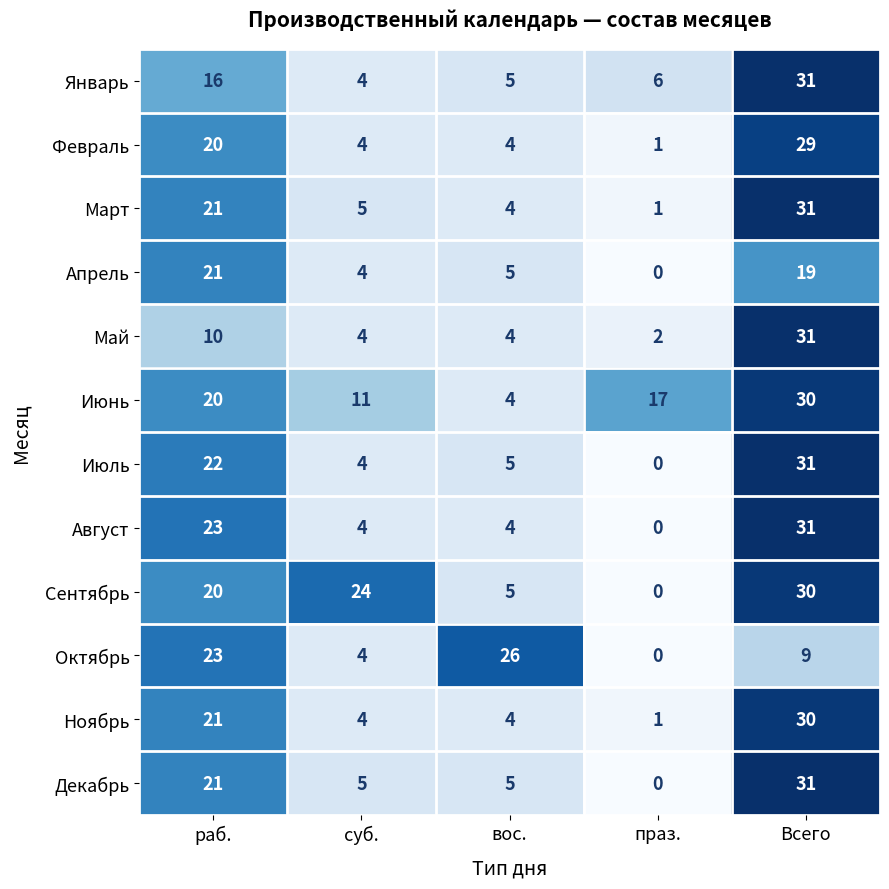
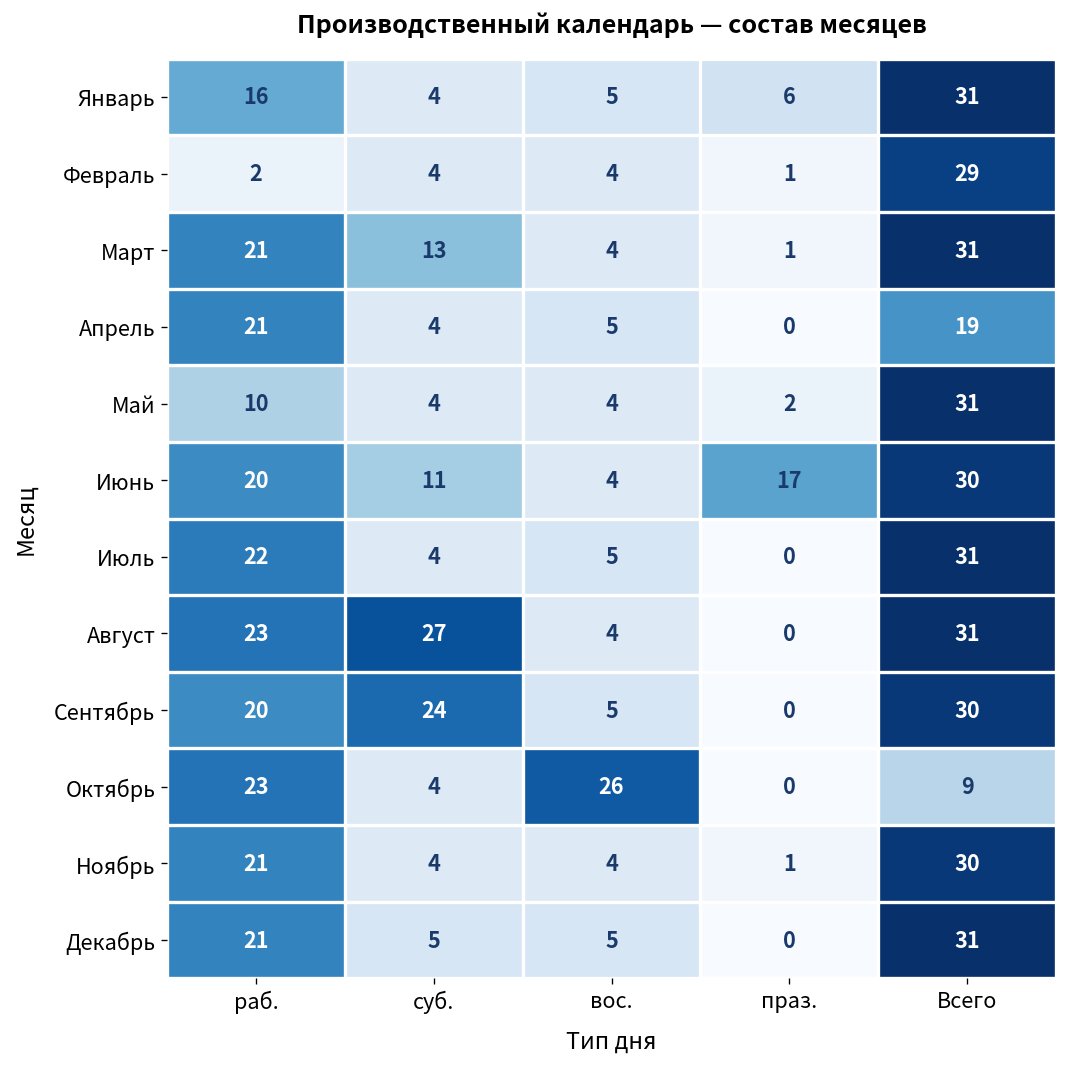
  {
    "Январь": {
      "раб.": 16,
      "суб.": 4,
      "вос.": 5,
      "праз.": 6,
      "Всего": 31
    },
    "Февраль": {
-     "раб.": 20,
+     "раб.": 2,
      "суб.": 4,
      "вос.": 4,
      "праз.": 1,
      "Всего": 29
    },
    "Март": {
      "раб.": 21,
-     "суб.": 5,
+     "суб.": 13,
      "вос.": 4,
      "праз.": 1,
      "Всего": 31
    },
    "Апрель": {
      "раб.": 21,
      "суб.": 4,
      "вос.": 5,
      "праз.": 0,
      "Всего": 19
    },
    "Май": {
      "раб.": 10,
      "суб.": 4,
      "вос.": 4,
      "праз.": 2,
      "Всего": 31
    },
    "Июнь": {
      "раб.": 20,
      "суб.": 11,
      "вос.": 4,
      "праз.": 17,
      "Всего": 30
    },
    "Июль": {
      "раб.": 22,
      "суб.": 4,
      "вос.": 5,
      "праз.": 0,
      "Всего": 31
    },
    "Август": {
      "раб.": 23,
-     "суб.": 4,
+     "суб.": 27,
      "вос.": 4,
      "праз.": 0,
      "Всего": 31
    },
    "Сентябрь": {
      "раб.": 20,
      "суб.": 24,
      "вос.": 5,
      "праз.": 0,
      "Всего": 30
    },
    "Октябрь": {
      "раб.": 23,
      "суб.": 4,
      "вос.": 26,
      "праз.": 0,
      "Всего": 9
    },
    "Ноябрь": {
      "раб.": 21,
      "суб.": 4,
      "вос.": 4,
      "праз.": 1,
      "Всего": 30
    },
    "Декабрь": {
      "раб.": 21,
      "суб.": 5,
      "вос.": 5,
      "праз.": 0,
      "Всего": 31
    }
  }
